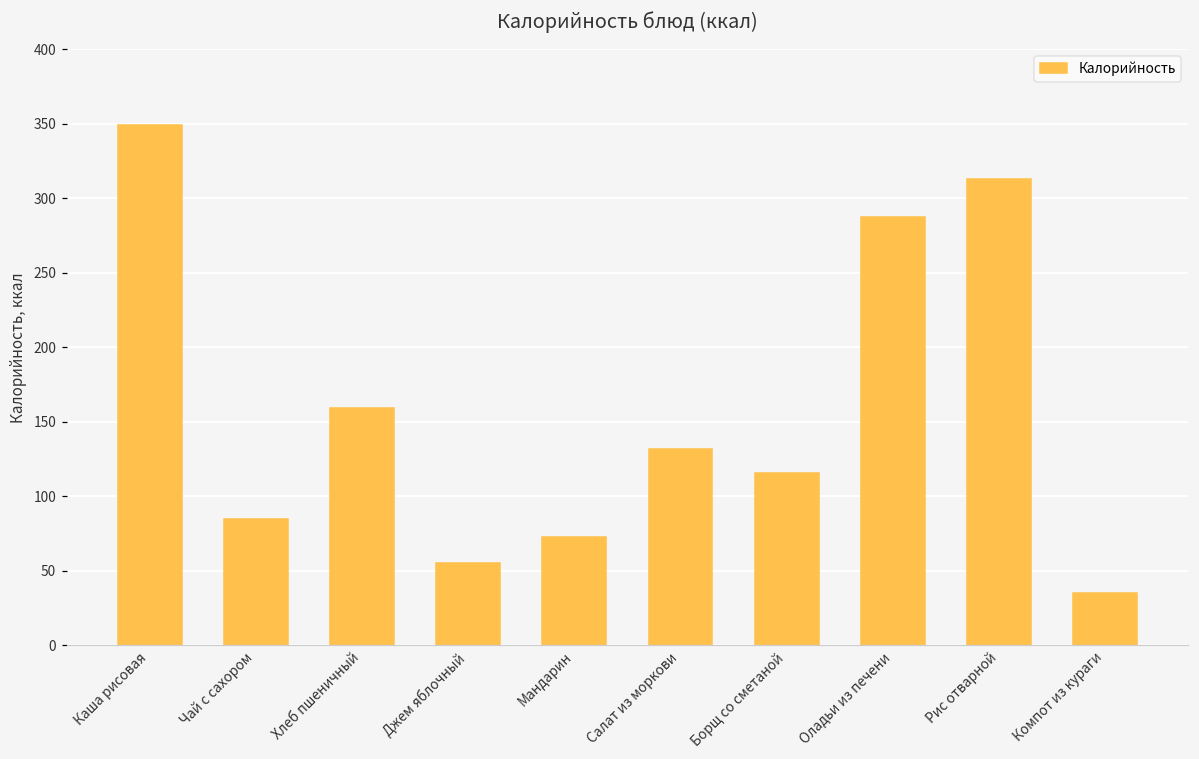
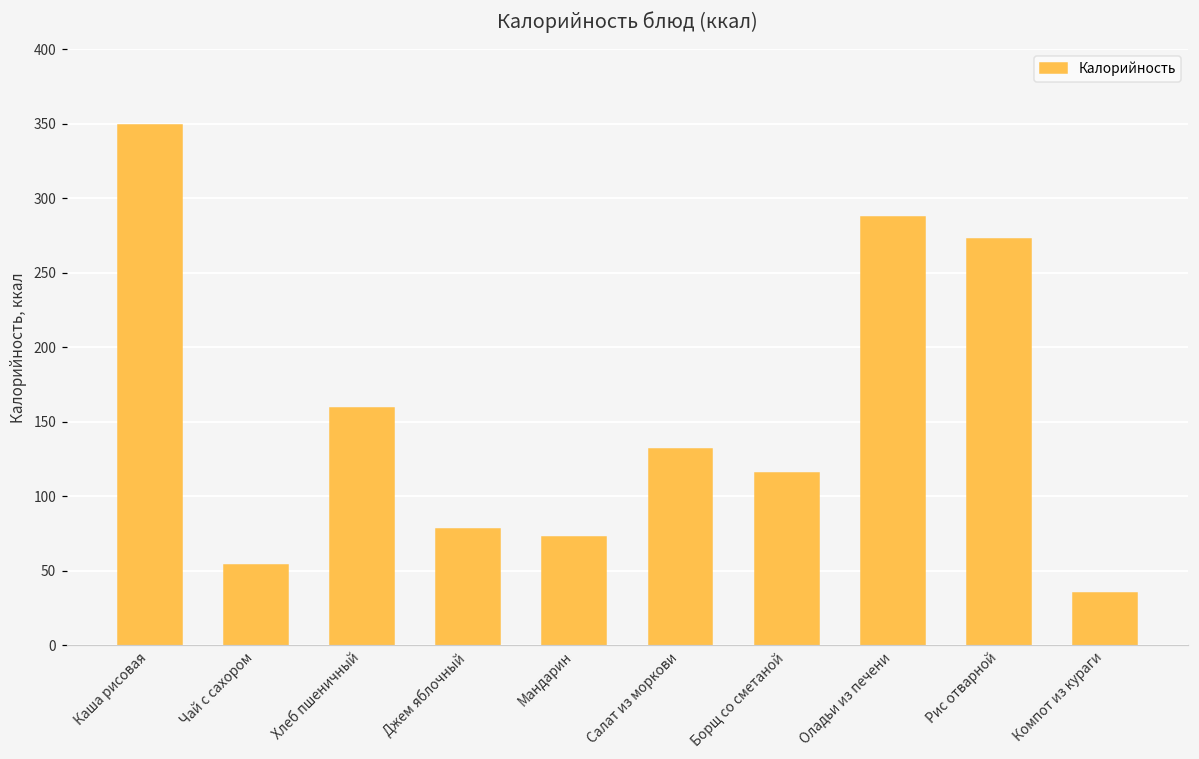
  {
    "Каша рисовая": 349,
-   "Чай с сахором": 85,
+   "Чай с сахором": 54,
    "Хлеб пшеничный": 159,
-   "Джем яблочный": 55,
+   "Джем яблочный": 78,
    "Мандарин": 72,
    "Салат из моркови": 132,
    "Борщ со сметаной": 115,
    "Оладьи из печени": 287,
-   "Рис отварной": 313,
+   "Рис отварной": 273,
    "Компот из кураги": 35
  }
